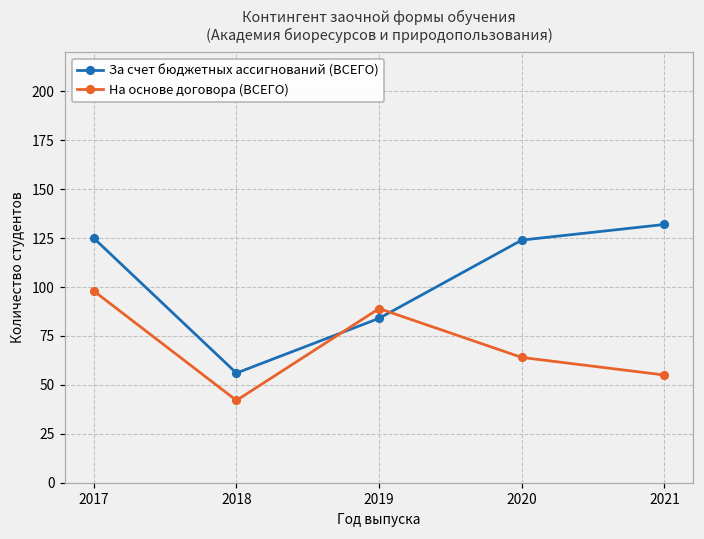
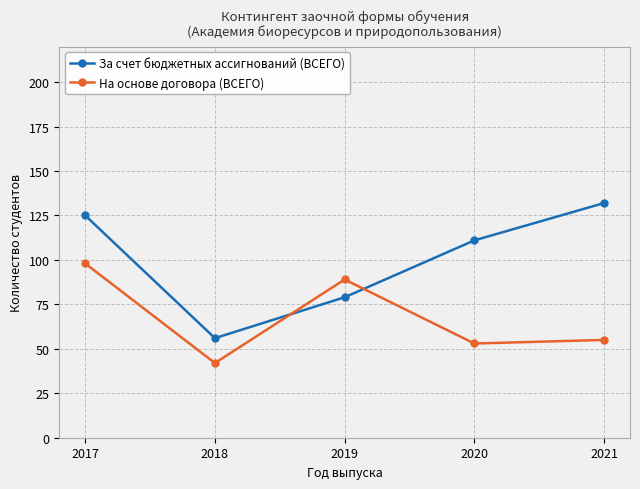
  {
    "За счет бюджетных ассигнований (ВСЕГО)": {
      "2017": 125,
      "2018": 56,
-     "2019": 84,
-     "2020": 124,
+     "2019": 79,
+     "2020": 111,
      "2021": 132
    },
    "На основе договора (ВСЕГО)": {
      "2017": 98,
      "2018": 42,
      "2019": 89,
-     "2020": 64,
+     "2020": 53,
      "2021": 55
    }
  }
